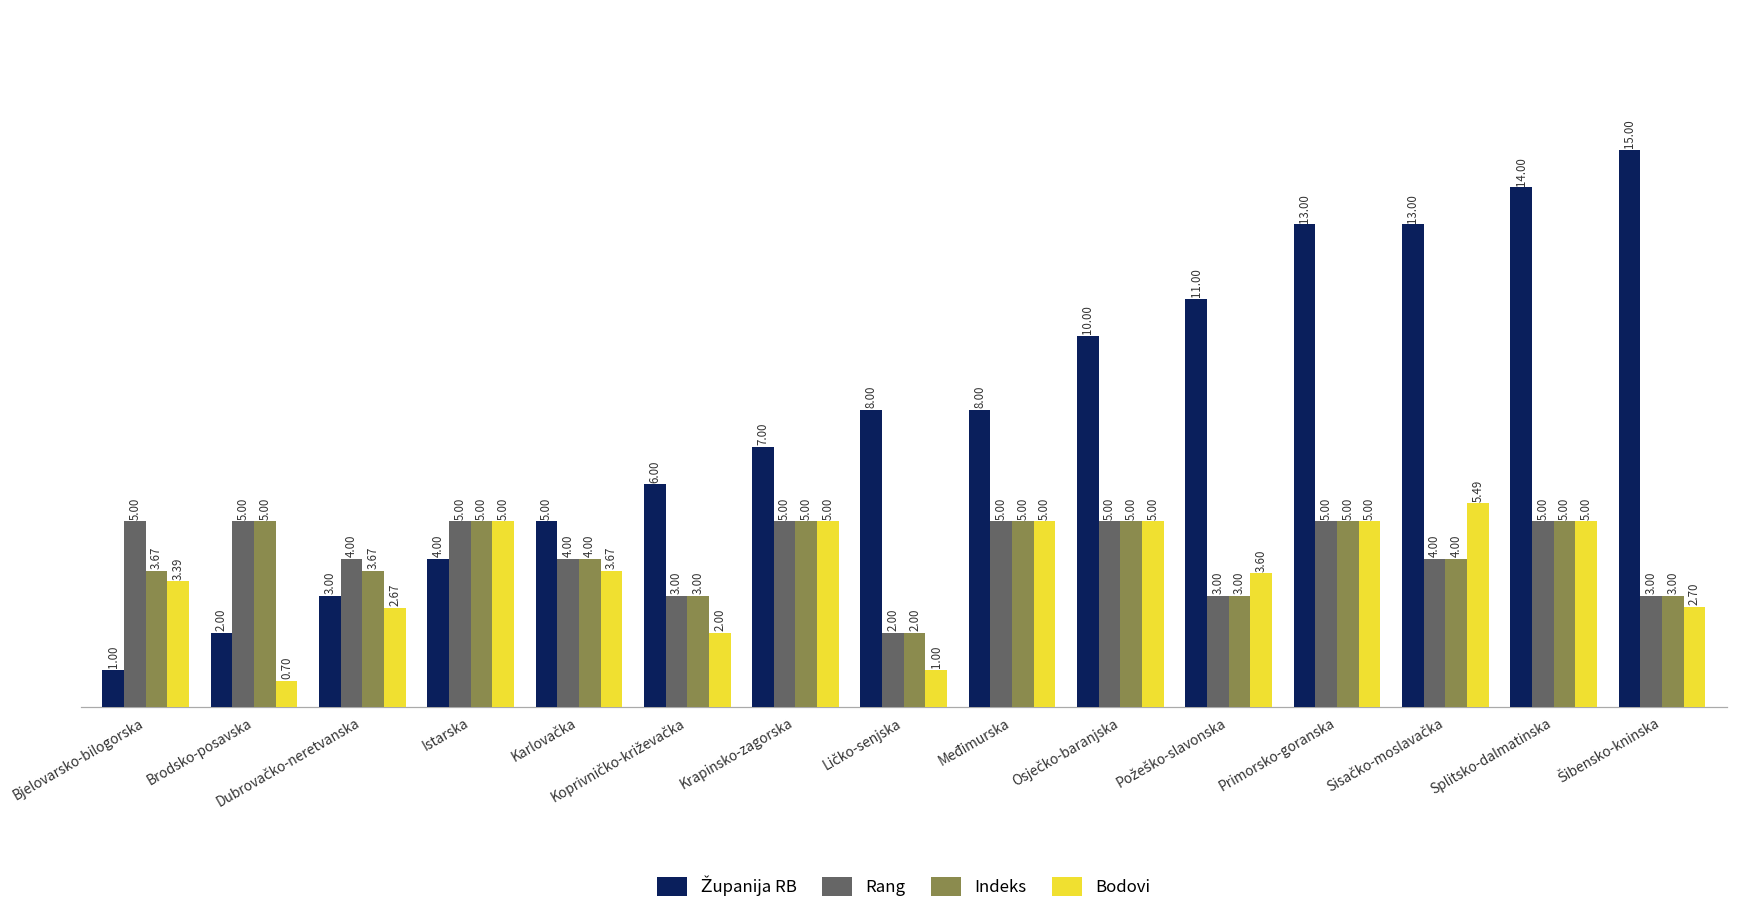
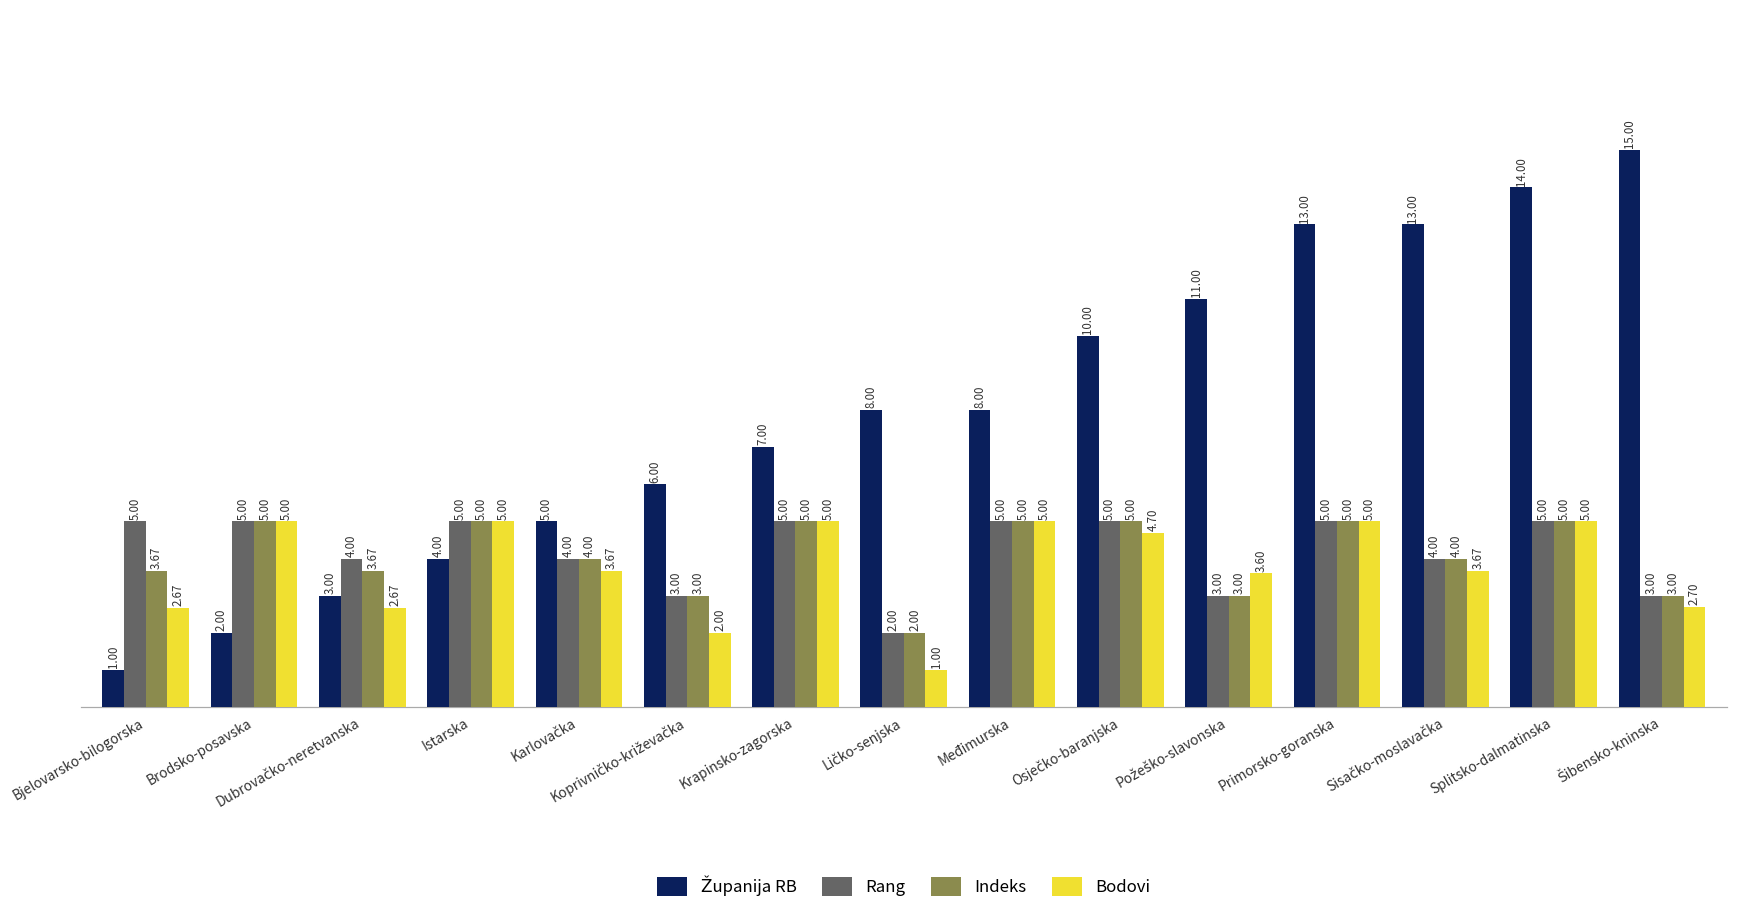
  {
    "Županija RB": {
      "Bjelovarsko-bilogorska": 1.00,
      "Brodsko-posavska": 2.00,
      "Dubrovačko-neretvanska": 3.00,
      "Istarska": 4.00,
      "Karlovačka": 5.00,
      "Koprivničko-križevačka": 6.00,
      "Krapinsko-zagorska": 7.00,
      "Ličko-senjska": 8.00,
      "Međimurska": 8.00,
      "Osječko-baranjska": 10.00,
      "Požeško-slavonska": 11.00,
      "Primorsko-goranska": 13.00,
      "Sisačko-moslavačka": 13.00,
      "Splitsko-dalmatinska": 14.00,
      "Šibensko-kninska": 15.00
    },
    "Bodovi": {
-     "Bjelovarsko-bilogorska": 3.39,
-     "Brodsko-posavska": 0.70,
+     "Bjelovarsko-bilogorska": 2.67,
+     "Brodsko-posavska": 5.00,
      "Dubrovačko-neretvanska": 2.67,
      "Istarska": 5.00,
      "Karlovačka": 3.67,
      "Koprivničko-križevačka": 2.00,
      "Krapinsko-zagorska": 5.00,
      "Ličko-senjska": 1.00,
      "Međimurska": 5.00,
-     "Osječko-baranjska": 5.00,
+     "Osječko-baranjska": 4.70,
      "Požeško-slavonska": 3.60,
      "Primorsko-goranska": 5.00,
-     "Sisačko-moslavačka": 5.49,
+     "Sisačko-moslavačka": 3.67,
      "Splitsko-dalmatinska": 5.00,
      "Šibensko-kninska": 2.70
    }
  }
